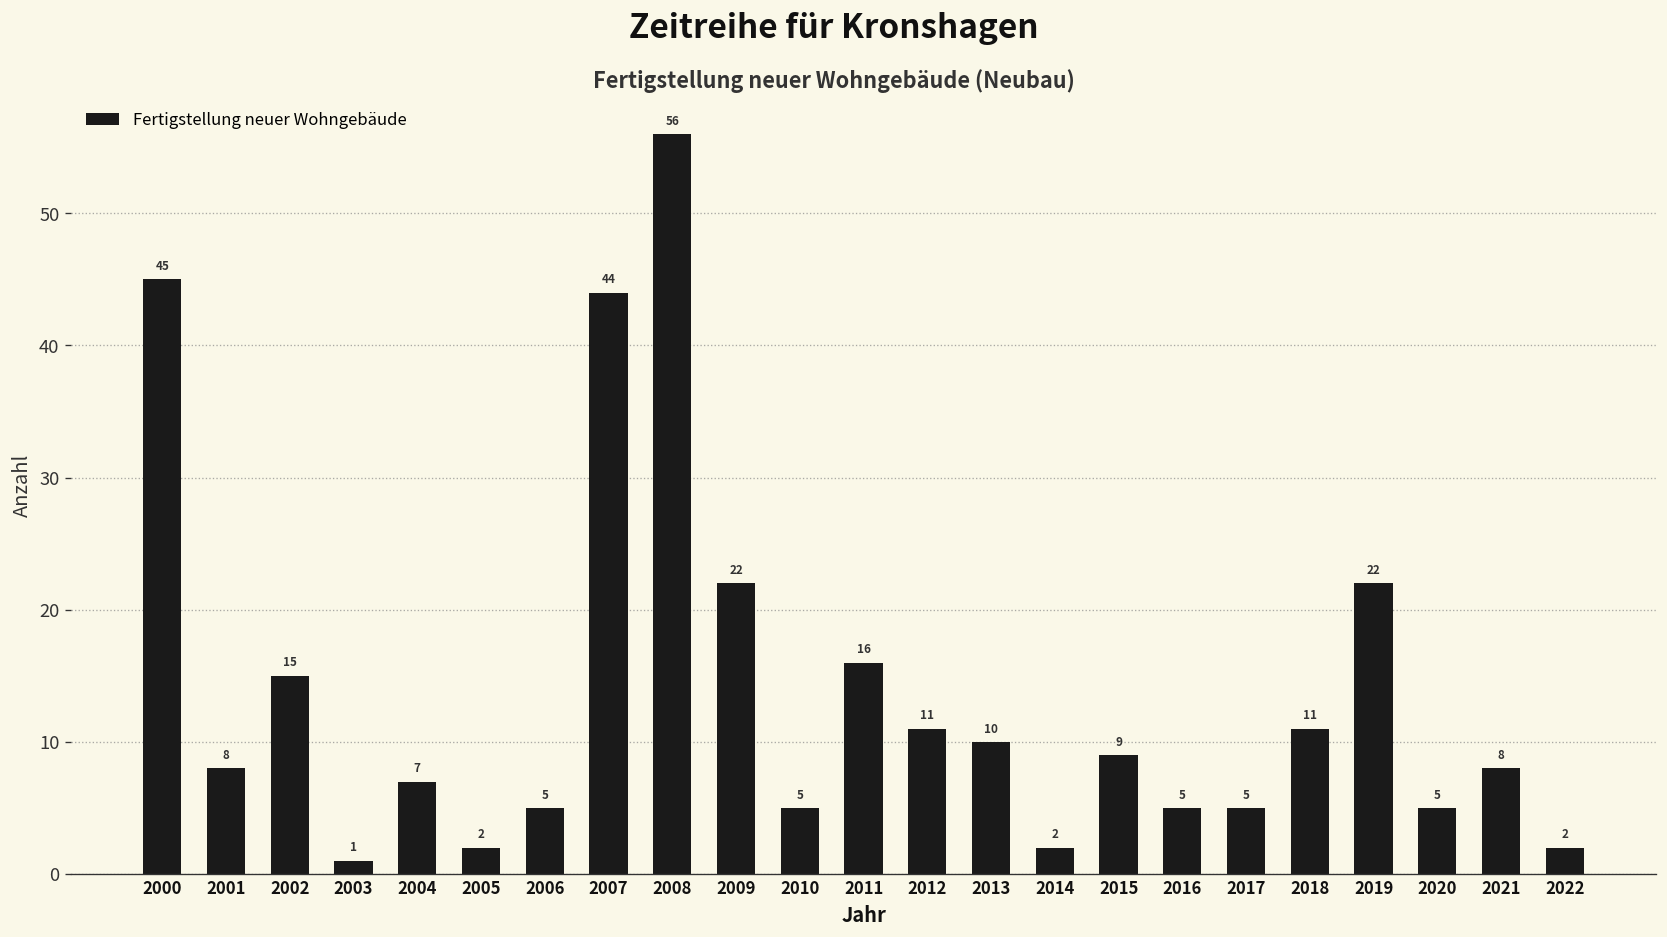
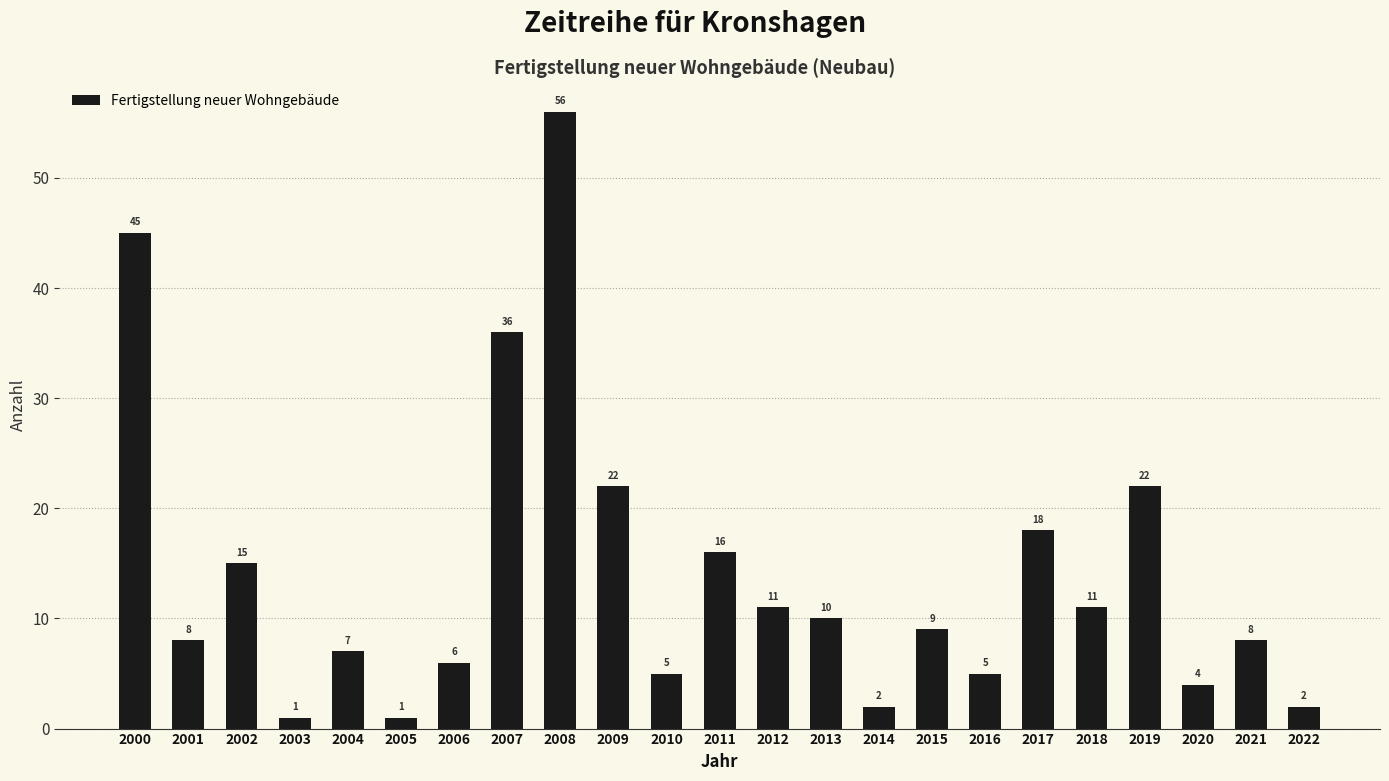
  {
    "2000": 45,
    "2001": 8,
    "2002": 15,
    "2003": 1,
    "2004": 7,
-   "2005": 2,
-   "2006": 5,
-   "2007": 44,
+   "2005": 1,
+   "2006": 6,
+   "2007": 36,
    "2008": 56,
    "2009": 22,
    "2010": 5,
    "2011": 16,
    "2012": 11,
    "2013": 10,
    "2014": 2,
    "2015": 9,
    "2016": 5,
-   "2017": 5,
+   "2017": 18,
    "2018": 11,
    "2019": 22,
-   "2020": 5,
+   "2020": 4,
    "2021": 8,
    "2022": 2
  }
